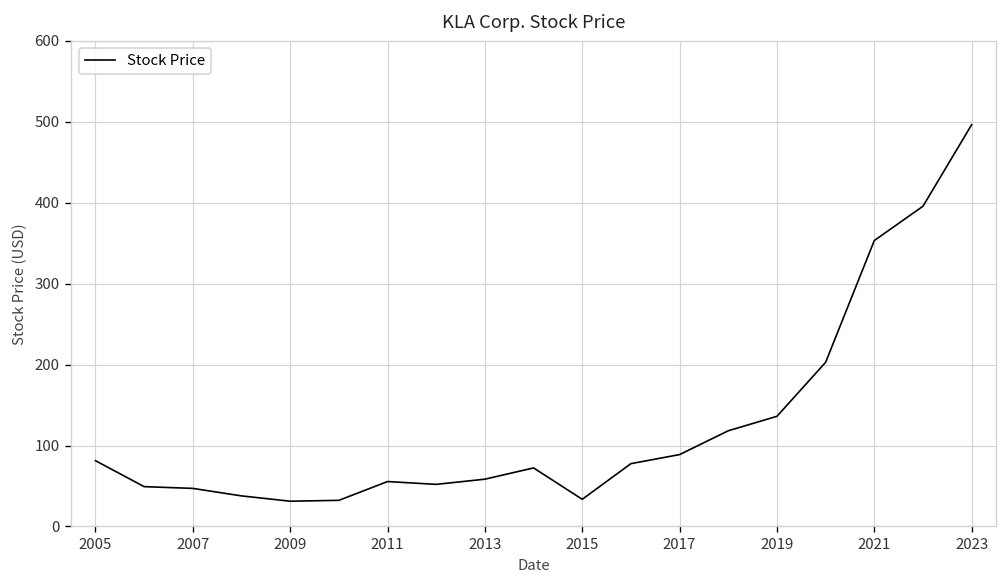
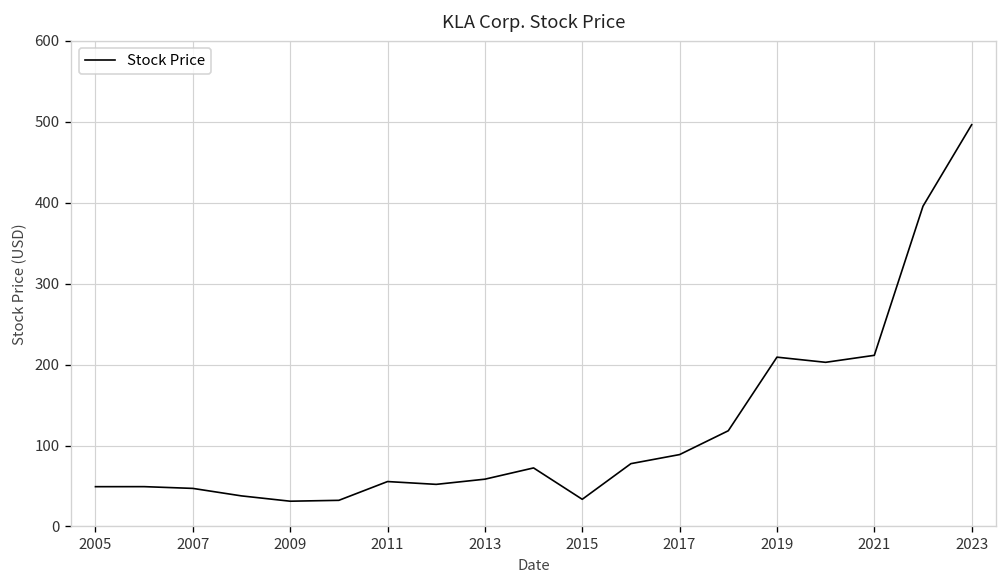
  {
-   "2005": 80,
+   "2005": 50,
    "2007": 50,
    "2009": 30,
    "2011": 60,
    "2013": 60,
    "2015": 30,
    "2017": 90,
-   "2019": 140,
-   "2021": 350,
+   "2019": 210,
+   "2021": 210,
    "2023": 500
  }
